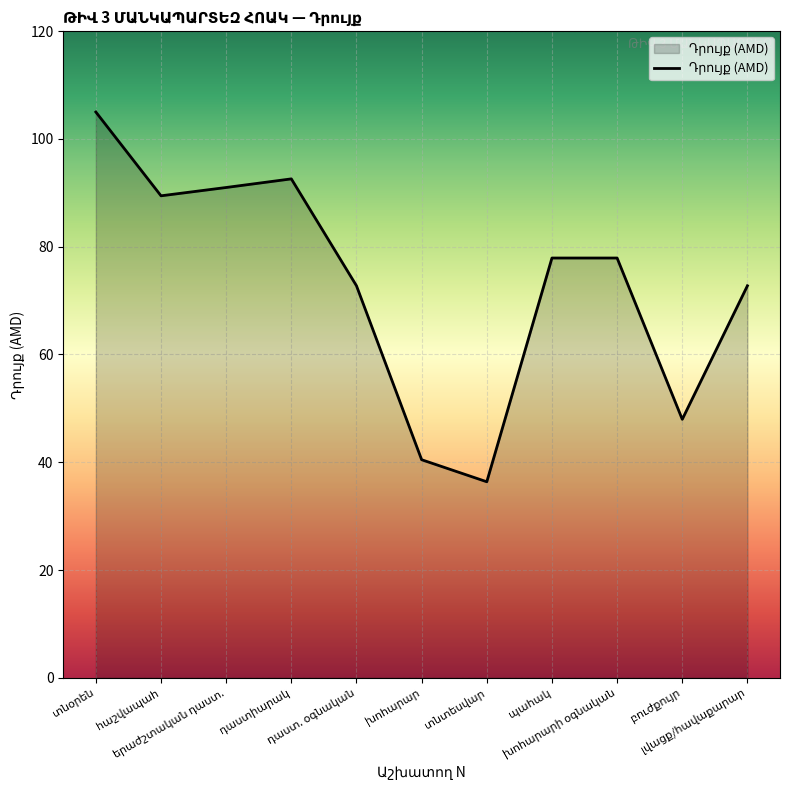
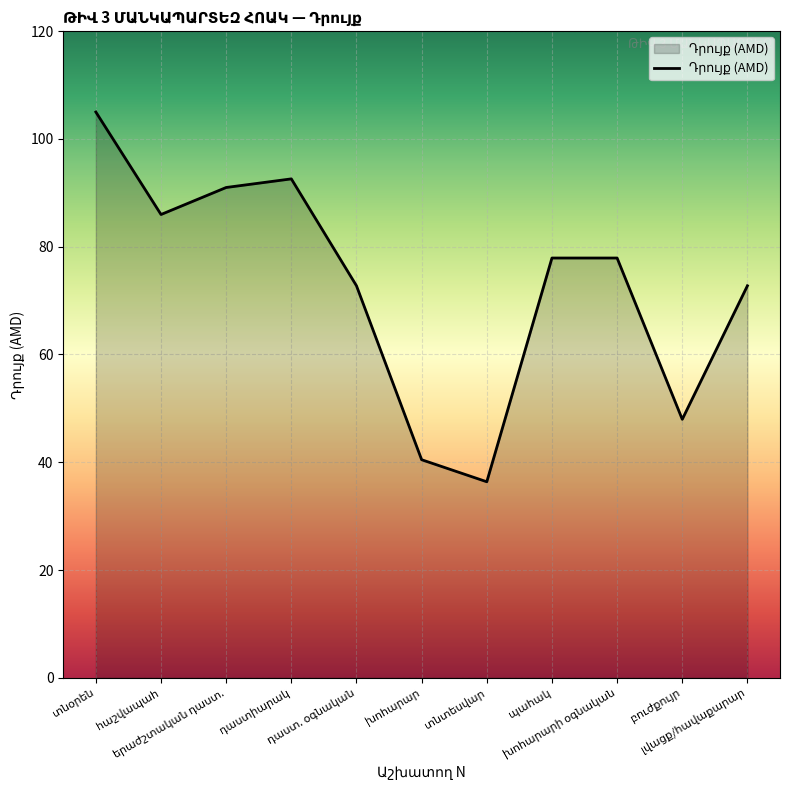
  {
    "տնօրեն": 105,
-   "հաշվապահ": 89,
+   "հաշվապահ": 86,
    "երաժշտական դաստ.": 91,
    "դաստիարակ": 93,
    "դաստ. օգնական": 73,
    "խոհարար": 40,
    "տնտեսվար": 36,
    "պահակ": 78,
    "խոհարարի օգնական": 78,
    "բուժքույր": 48,
    "լվացք/հավաքարար": 73
  }
